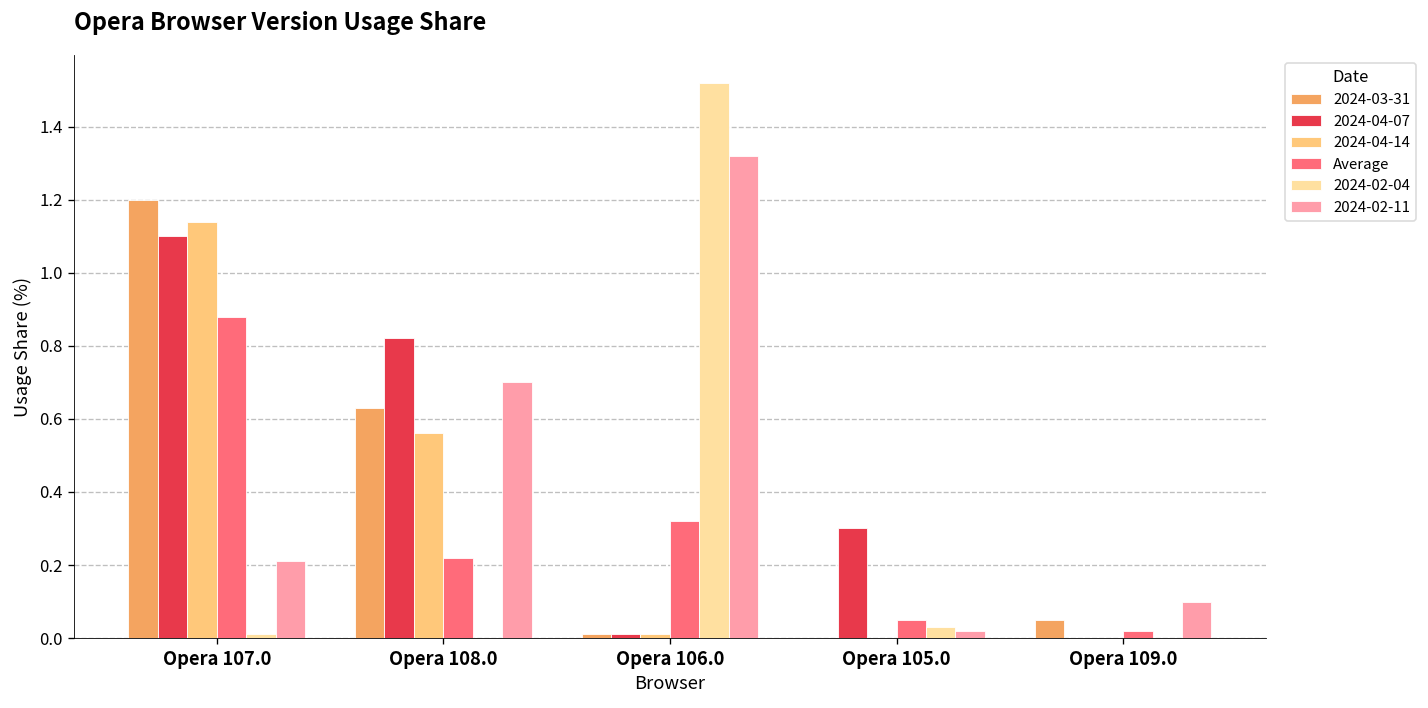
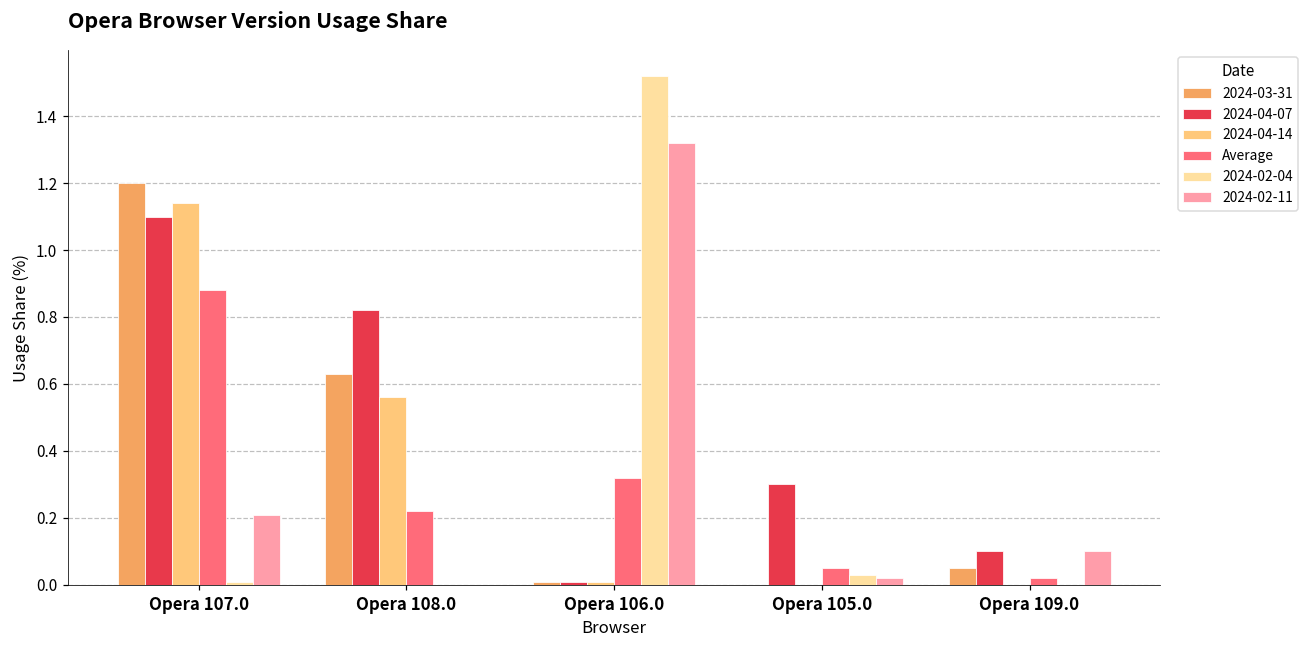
  {
    "2024-04-07": {
      "Opera 107.0": 1.1,
      "Opera 108.0": 0.82,
      "Opera 106.0": 0.01,
      "Opera 105.0": 0.3,
-     "Opera 109.0": 0.0
+     "Opera 109.0": 0.1
    },
    "Average": {
      "Opera 107.0": 0.88,
      "Opera 108.0": 0.22,
      "Opera 106.0": 0.32,
      "Opera 105.0": 0.05,
      "Opera 109.0": 0.02
    },
    "2024-02-11": {
      "Opera 107.0": 0.21,
-     "Opera 108.0": 0.7,
+     "Opera 108.0": 0.0,
      "Opera 106.0": 1.32,
      "Opera 105.0": 0.02,
      "Opera 109.0": 0.1
    }
  }
